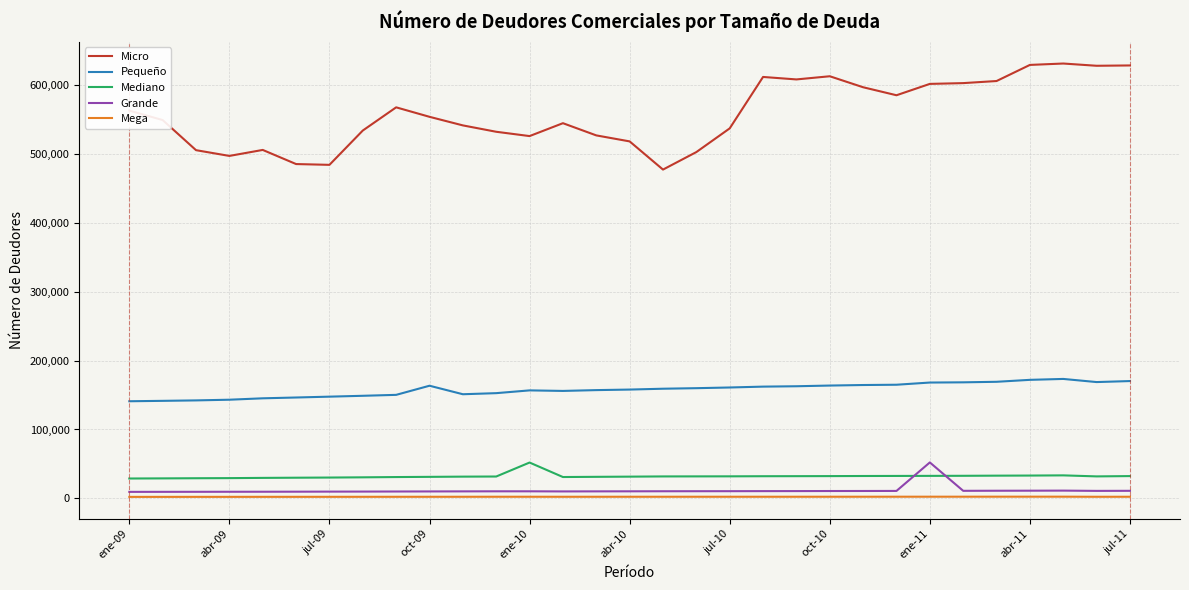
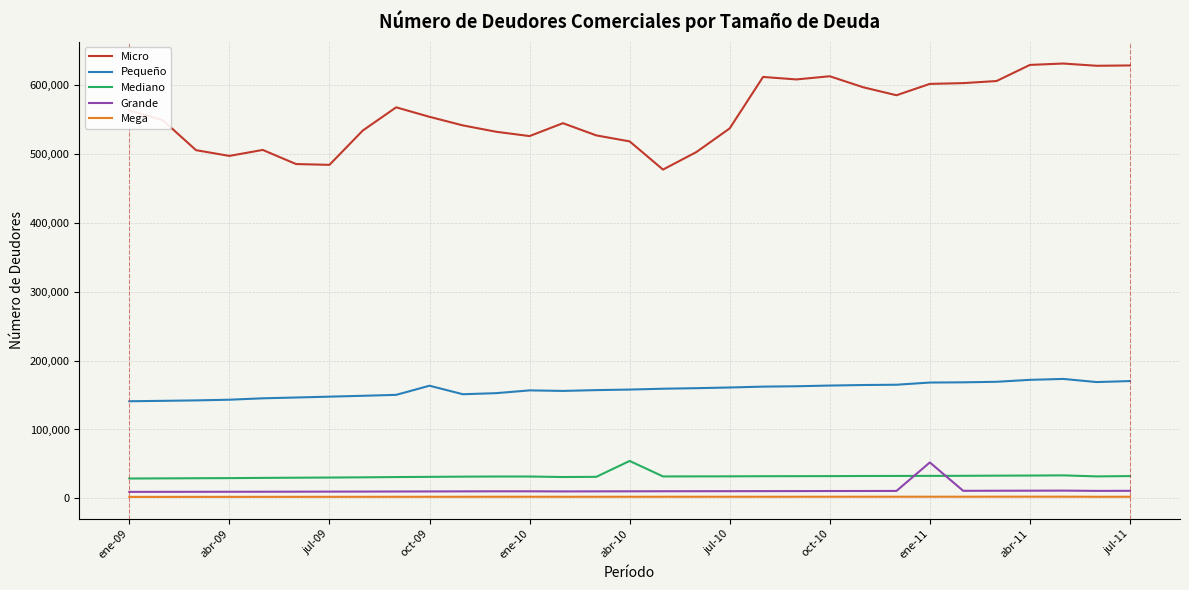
  {
    "Micro": {
      "abr-09": "500,000",
      "jul-09": "480,000",
      "oct-09": "550,000",
      "ene-10": "530,000",
      "abr-10": "520,000",
      "jul-10": "540,000",
      "oct-10": "610,000",
      "ene-11": "600,000",
      "abr-11": "630,000",
      "jul-11": "630,000"
    },
    "Pequeño": {
      "ene-09": "140,000",
      "abr-09": "140,000",
      "jul-09": "150,000",
      "oct-09": "160,000",
      "ene-10": "160,000",
      "abr-10": "160,000",
      "jul-10": "160,000",
      "oct-10": "160,000",
      "ene-11": "170,000",
      "abr-11": "170,000",
      "jul-11": "170,000"
    },
    "Mediano": {
      "ene-09": "30,000",
      "abr-09": "30,000",
      "jul-09": "30,000",
      "oct-09": "30,000",
-     "ene-10": "50,000",
-     "abr-10": "30,000",
+     "ene-10": "30,000",
+     "abr-10": "50,000",
      "jul-10": "30,000",
      "oct-10": "30,000",
      "ene-11": "30,000",
      "abr-11": "30,000",
      "jul-11": "30,000"
    },
    "Grande": {
      "ene-09": "10,000",
      "abr-09": "10,000",
      "jul-09": "10,000",
      "oct-09": "10,000",
      "ene-10": "10,000",
      "abr-10": "10,000",
      "jul-10": "10,000",
      "oct-10": "10,000",
      "ene-11": "50,000",
      "abr-11": "10,000",
      "jul-11": "10,000"
    },
    "Mega": {
      "ene-09": "0",
      "abr-09": "0",
      "jul-09": "0",
      "oct-09": "0",
      "ene-10": "0",
      "abr-10": "0",
      "jul-10": "0",
      "oct-10": "0",
      "ene-11": "0",
      "abr-11": "0",
      "jul-11": "0"
    }
  }
